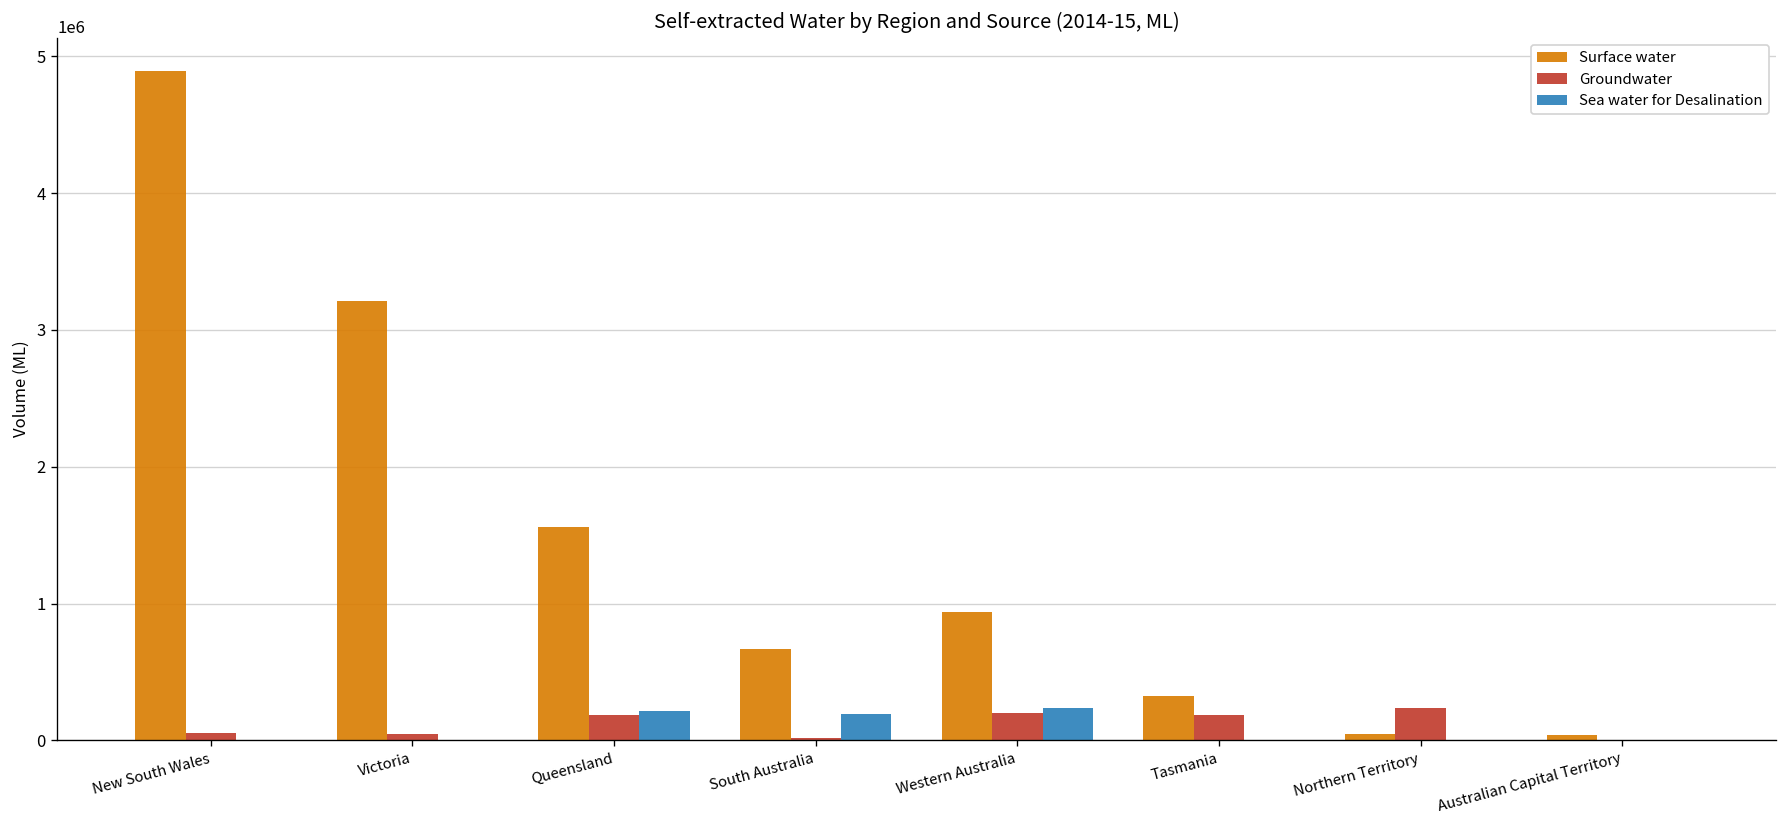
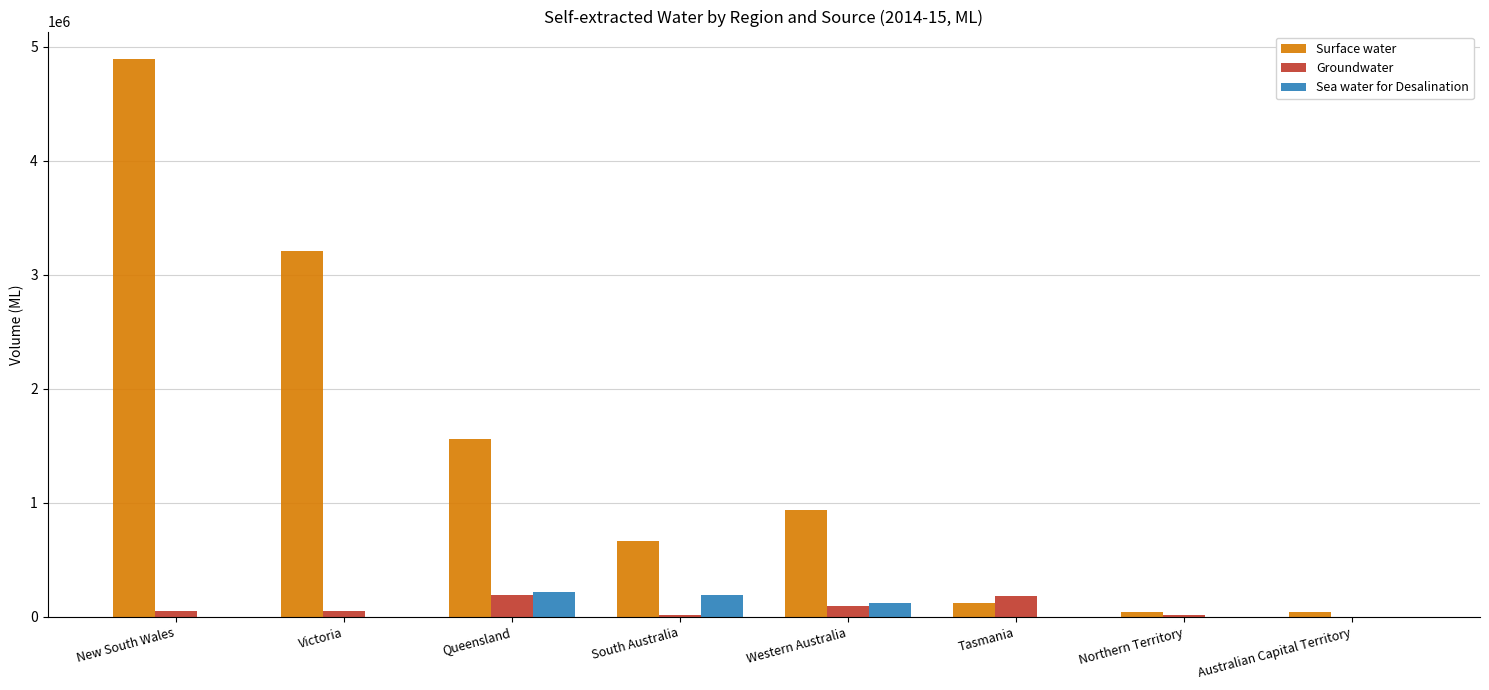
  {
    "Surface water": {
      "New South Wales": 4890000,
      "Victoria": 3210000,
      "Queensland": 1560000,
      "South Australia": 670000,
      "Western Australia": 940000,
-     "Tasmania": 320000,
+     "Tasmania": 120000,
      "Northern Territory": 40000,
      "Australian Capital Territory": 40000
    },
    "Groundwater": {
      "New South Wales": 60000,
      "Victoria": 50000,
      "Queensland": 190000,
-     "Western Australia": 200000,
+     "Western Australia": 100000,
      "Tasmania": 190000,
-     "Northern Territory": 240000,
+     "Northern Territory": 20000,
      "Australian Capital Territory": 0
    },
    "Sea water for Desalination": {
      "New South Wales": 0,
      "Victoria": 0,
      "Queensland": 220000,
      "South Australia": 200000,
-     "Western Australia": 240000,
+     "Western Australia": 120000,
      "Tasmania": 0,
      "Northern Territory": 0,
      "Australian Capital Territory": 0
    }
  }
